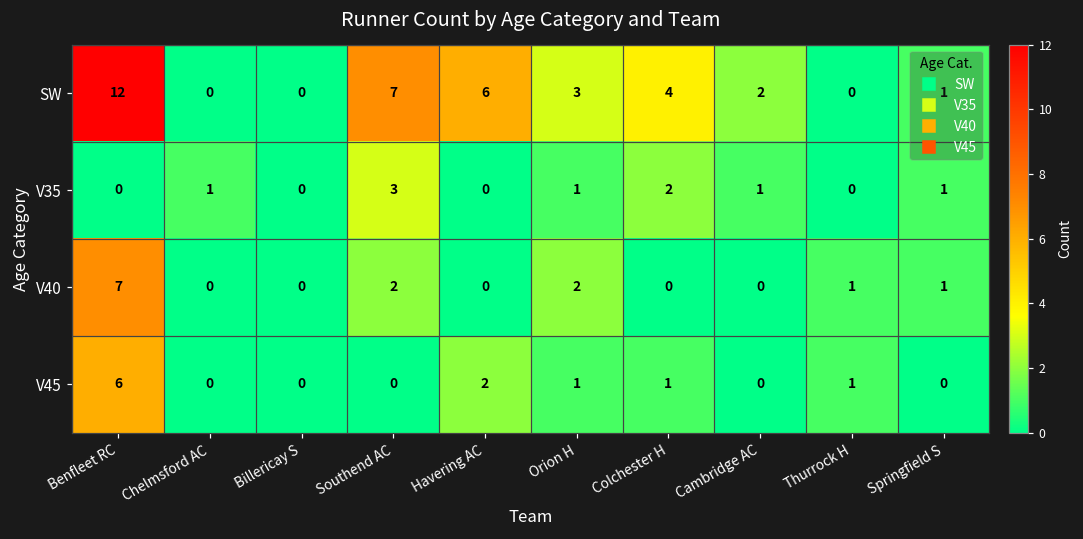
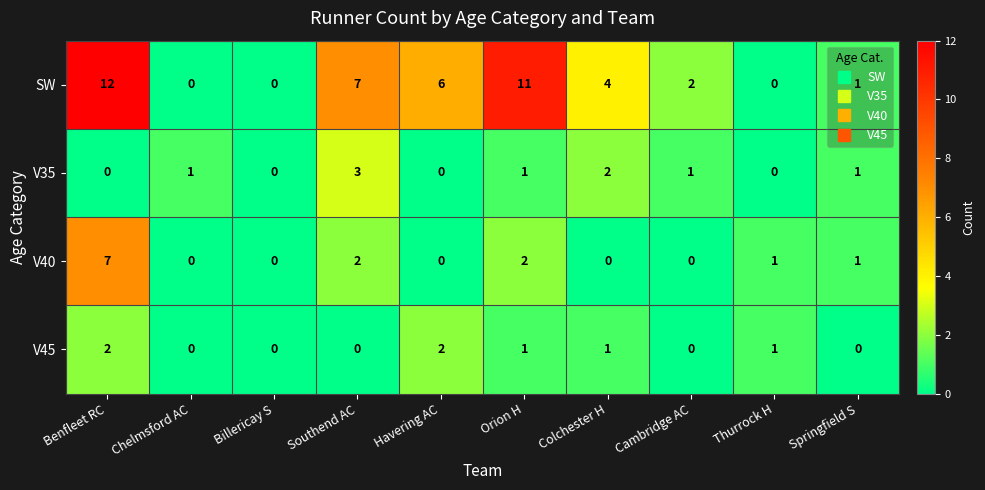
  {
    "SW": {
      "Benfleet RC": 12,
      "Chelmsford AC": 0,
      "Billericay S": 0,
      "Southend AC": 7,
      "Havering AC": 6,
-     "Orion H": 3,
+     "Orion H": 11,
      "Colchester H": 4,
      "Cambridge AC": 2,
      "Thurrock H": 0
    },
    "V35": {
      "Benfleet RC": 0,
      "Chelmsford AC": 1,
      "Billericay S": 0,
      "Southend AC": 3,
      "Havering AC": 0,
      "Orion H": 1,
      "Colchester H": 2,
      "Cambridge AC": 1,
      "Thurrock H": 0,
      "Springfield S": 1
    },
    "V40": {
      "Benfleet RC": 7,
      "Chelmsford AC": 0,
      "Billericay S": 0,
      "Southend AC": 2,
      "Havering AC": 0,
      "Orion H": 2,
      "Colchester H": 0,
      "Cambridge AC": 0,
      "Thurrock H": 1,
      "Springfield S": 1
    },
    "V45": {
-     "Benfleet RC": 6,
+     "Benfleet RC": 2,
      "Chelmsford AC": 0,
      "Billericay S": 0,
      "Southend AC": 0,
      "Havering AC": 2,
      "Orion H": 1,
      "Colchester H": 1,
      "Cambridge AC": 0,
      "Thurrock H": 1,
      "Springfield S": 0
    }
  }
